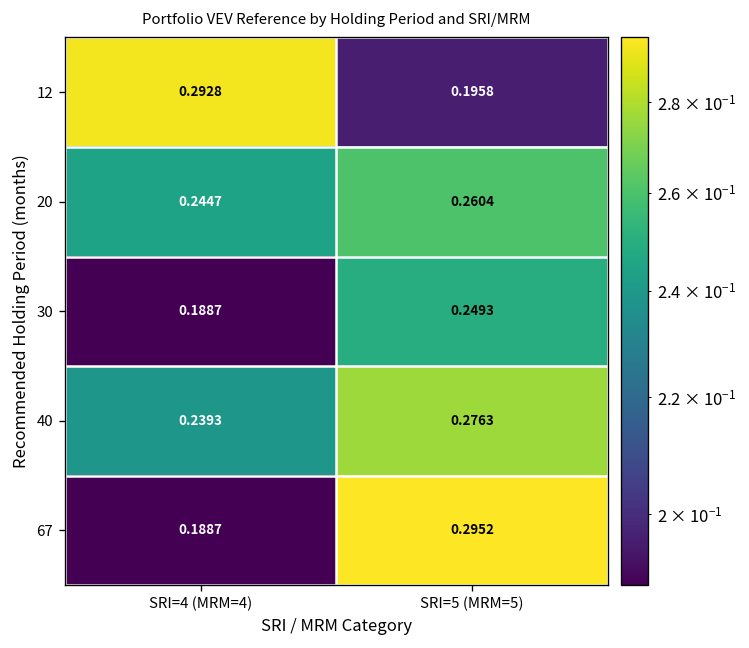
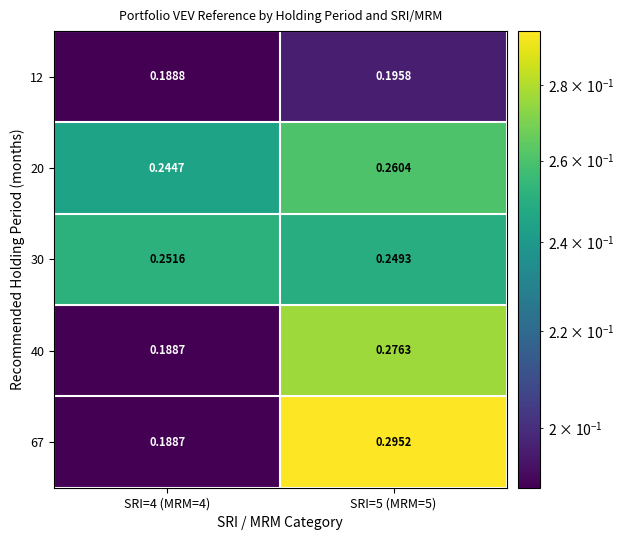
  {
    "12": {
-     "SRI=4 (MRM=4)": 0.2928,
+     "SRI=4 (MRM=4)": 0.1888,
      "SRI=5 (MRM=5)": 0.1958
    },
    "20": {
      "SRI=4 (MRM=4)": 0.2447,
      "SRI=5 (MRM=5)": 0.2604
    },
    "30": {
-     "SRI=4 (MRM=4)": 0.1887,
+     "SRI=4 (MRM=4)": 0.2516,
      "SRI=5 (MRM=5)": 0.2493
    },
    "40": {
-     "SRI=4 (MRM=4)": 0.2393,
+     "SRI=4 (MRM=4)": 0.1887,
      "SRI=5 (MRM=5)": 0.2763
    },
    "67": {
      "SRI=4 (MRM=4)": 0.1887,
      "SRI=5 (MRM=5)": 0.2952
    }
  }
